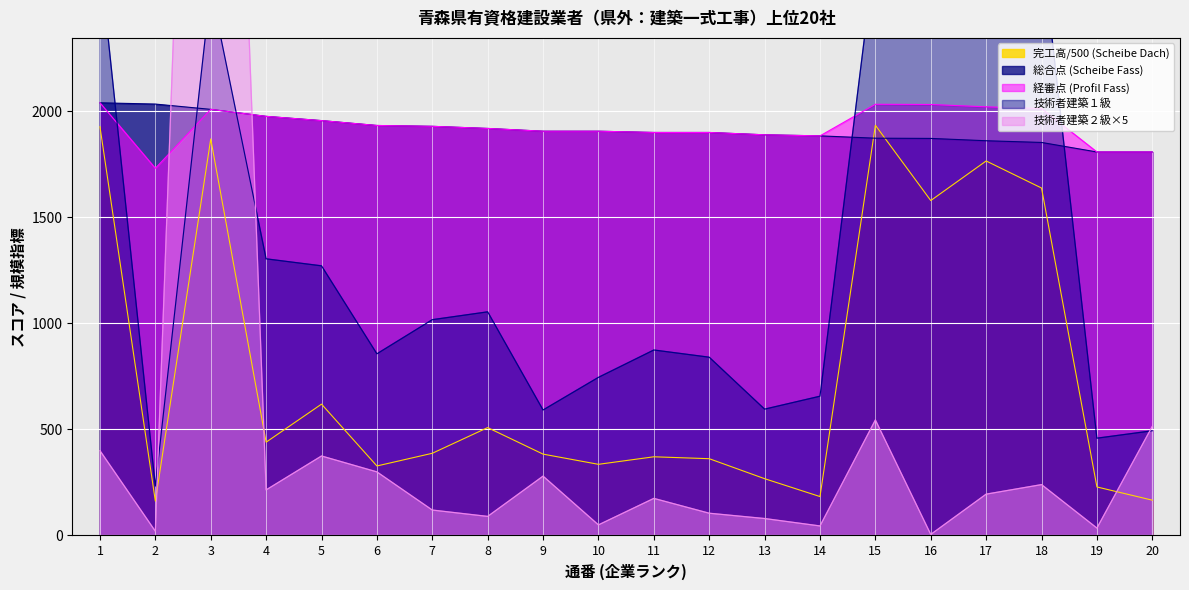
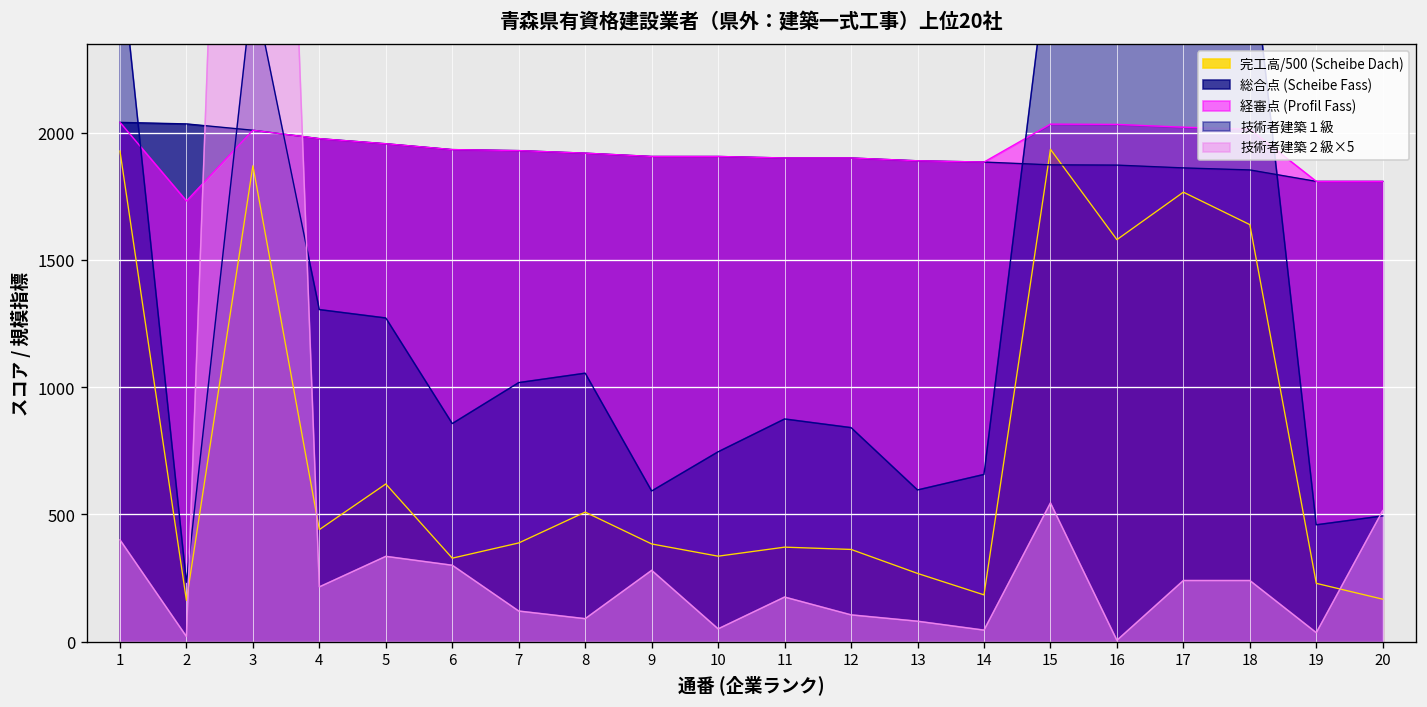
  {
    "完工高/500 (Scheibe Dach)": {
      "1": 1930,
      "2": 160,
      "3": 1870,
      "4": 440,
      "5": 620,
      "6": 330,
      "7": 390,
      "8": 510,
      "9": 380,
      "10": 340,
      "11": 370,
      "12": 360,
      "13": 270,
      "14": 180,
      "15": 1940,
      "16": 1580,
      "17": 1770,
      "18": 1640,
      "19": 230,
      "20": 170
    },
    "経審点 (Profil Fass)": {
      "2": 1730,
      "15": 2030,
      "16": 2030,
      "17": 2020
    },
    "技術者建築２級×5": {
      "1": 400,
      "2": 20,
      "4": 220,
-     "5": 380,
+     "5": 340,
      "6": 300,
      "7": 120,
      "8": 90,
      "9": 280,
      "10": 50,
      "11": 180,
      "12": 110,
      "13": 80,
      "14": 50,
      "15": 550,
      "16": 10,
-     "17": 200,
+     "17": 240,
      "18": 240,
      "19": 40,
      "20": 520
    }
  }
